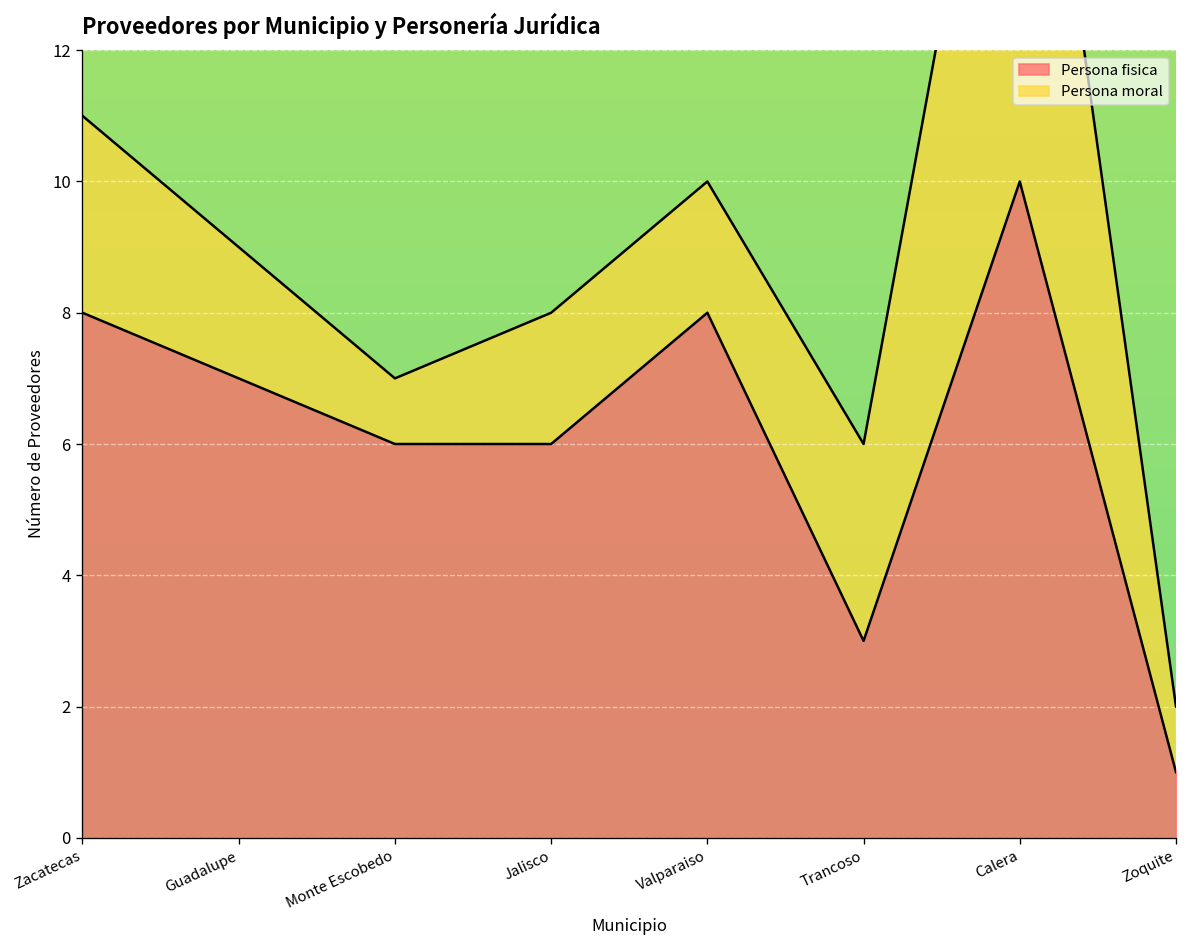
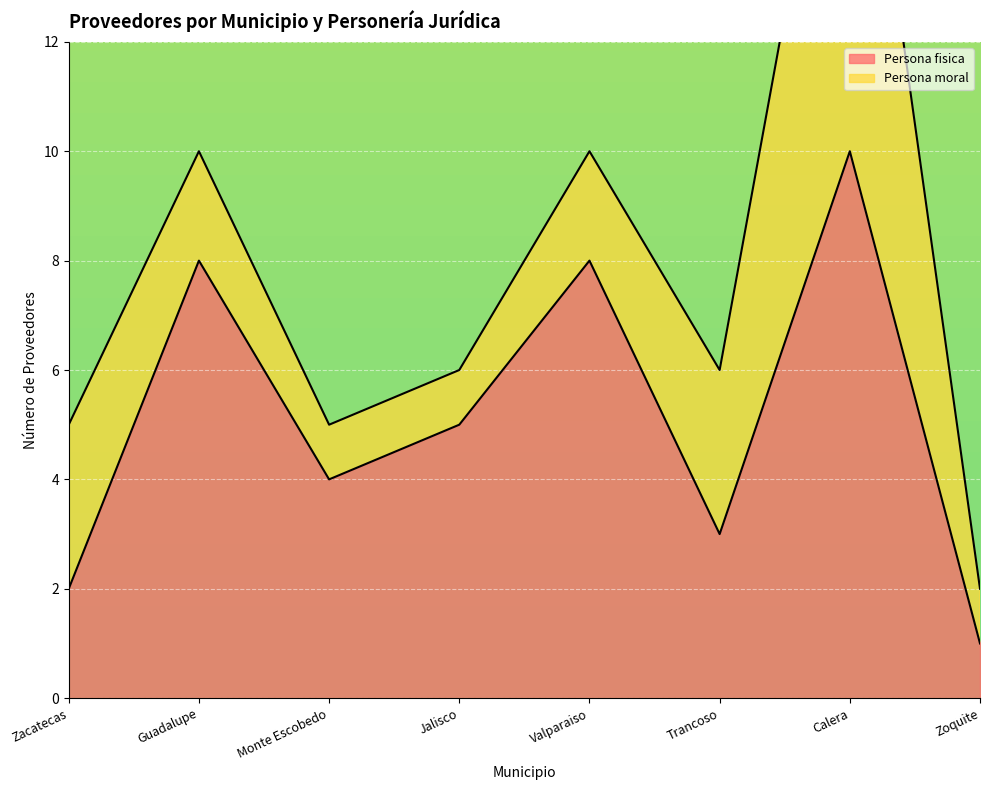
  {
    "Persona fisica": {
-     "Zacatecas": 8,
-     "Guadalupe": 7,
-     "Monte Escobedo": 6,
-     "Jalisco": 6,
+     "Zacatecas": 2,
+     "Guadalupe": 8,
+     "Monte Escobedo": 4,
+     "Jalisco": 5,
      "Valparaiso": 8,
      "Trancoso": 3,
      "Calera": 10,
      "Zoquite": 1
    },
    "Persona moral": {
      "Zacatecas": 3,
      "Guadalupe": 2,
      "Monte Escobedo": 1,
-     "Jalisco": 2,
+     "Jalisco": 1,
      "Valparaiso": 2,
      "Trancoso": 3,
      "Zoquite": 1
    }
  }
